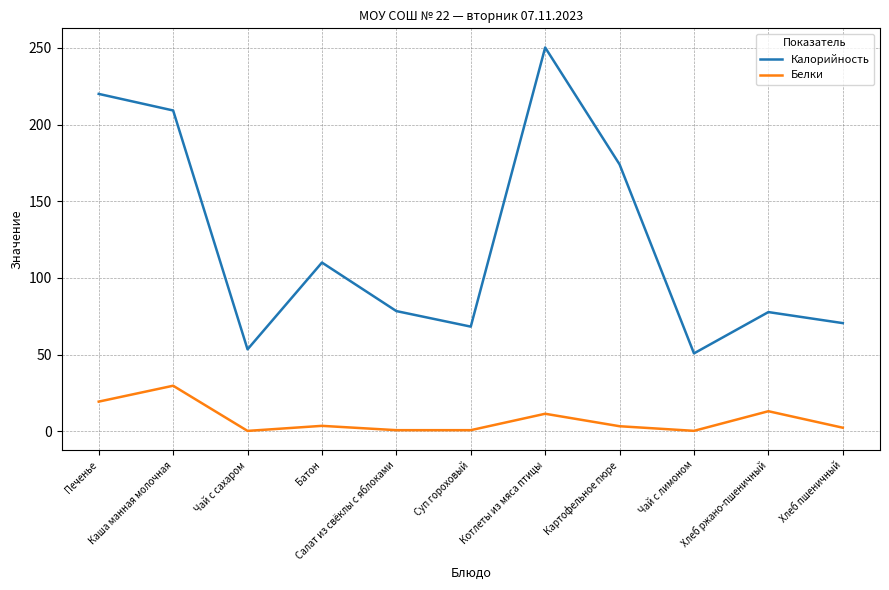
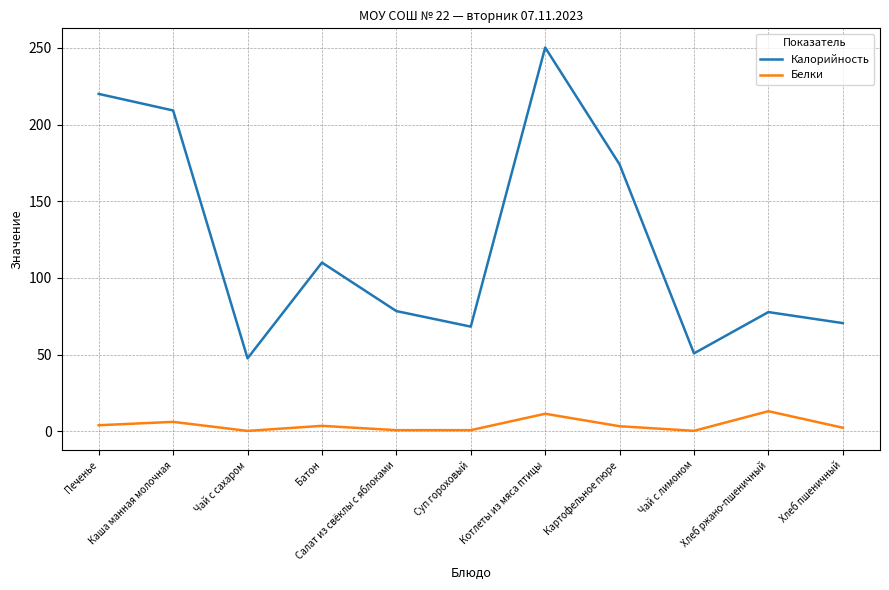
  {
    "Калорийность": {
      "Печенье": 220,
      "Каша манная молочная": 209,
-     "Чай с сахаром": 53,
+     "Чай с сахаром": 48,
      "Батон": 110,
      "Салат из свёклы с яблоками": 78,
      "Суп гороховый": 68,
      "Котлеты из мяса птицы": 250,
      "Картофельное пюре": 174,
      "Чай с лимоном": 51,
      "Хлеб ржано-пшеничный": 78,
      "Хлеб пшеничный": 71
    },
    "Белки": {
-     "Печенье": 19,
-     "Каша манная молочная": 30,
+     "Печенье": 4,
+     "Каша манная молочная": 6,
      "Чай с сахаром": 0,
      "Батон": 4,
      "Салат из свёклы с яблоками": 1,
      "Суп гороховый": 1,
      "Котлеты из мяса птицы": 11,
      "Картофельное пюре": 3,
      "Чай с лимоном": 0,
      "Хлеб ржано-пшеничный": 13,
      "Хлеб пшеничный": 2
    }
  }
